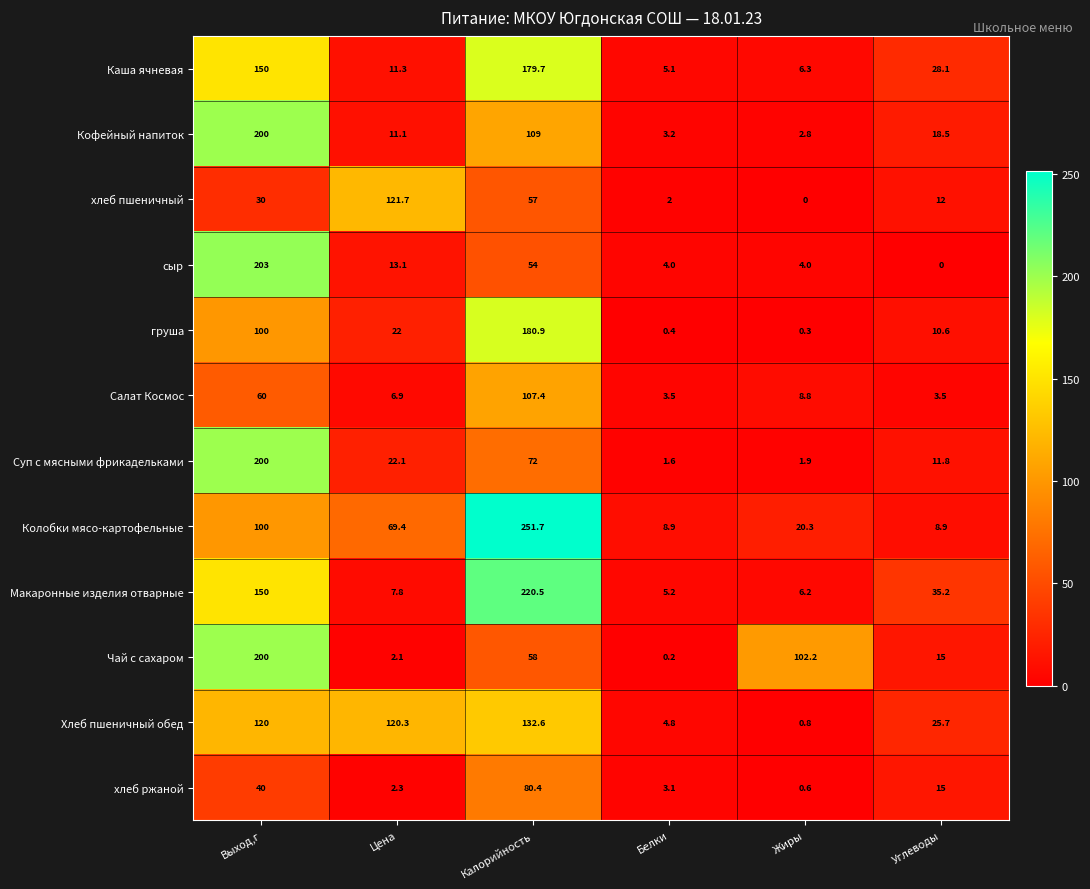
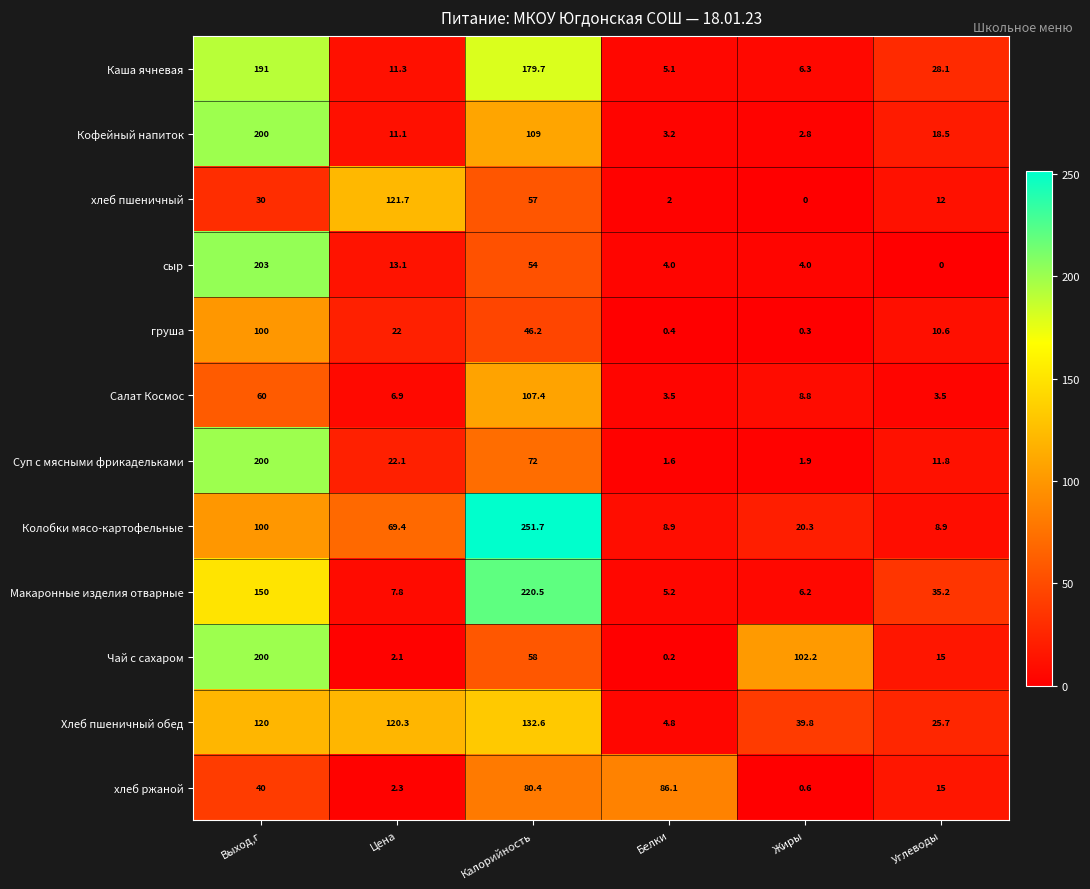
  {
    "Каша ячневая": {
-     "Выход,г": 150,
+     "Выход,г": 191,
      "Цена": 11.3,
      "Калорийность": 179.7,
      "Белки": 5.1,
      "Жиры": 6.3,
      "Углеводы": 28.1
    },
    "Кофейный напиток": {
      "Выход,г": 200,
      "Цена": 11.1,
      "Калорийность": 109,
      "Белки": 3.2,
      "Жиры": 2.8,
      "Углеводы": 18.5
    },
    "хлеб пшеничный": {
      "Выход,г": 30,
      "Цена": 121.7,
      "Калорийность": 57,
      "Белки": 2,
      "Жиры": 0,
      "Углеводы": 12
    },
    "сыр": {
      "Выход,г": 203,
      "Цена": 13.1,
      "Калорийность": 54,
      "Белки": 4.0,
      "Жиры": 4.0,
      "Углеводы": 0
    },
    "груша": {
      "Выход,г": 100,
      "Цена": 22,
-     "Калорийность": 180.9,
+     "Калорийность": 46.2,
      "Белки": 0.4,
      "Жиры": 0.3,
      "Углеводы": 10.6
    },
    "Салат Космос": {
      "Выход,г": 60,
      "Цена": 6.9,
      "Калорийность": 107.4,
      "Белки": 3.5,
      "Жиры": 8.8,
      "Углеводы": 3.5
    },
    "Суп с мясными фрикадельками": {
      "Выход,г": 200,
      "Цена": 22.1,
      "Калорийность": 72,
      "Белки": 1.6,
      "Жиры": 1.9,
      "Углеводы": 11.8
    },
    "Колобки мясо-картофельные": {
      "Выход,г": 100,
      "Цена": 69.4,
      "Калорийность": 251.7,
      "Белки": 8.9,
      "Жиры": 20.3,
      "Углеводы": 8.9
    },
    "Макаронные изделия отварные": {
      "Выход,г": 150,
      "Цена": 7.8,
      "Калорийность": 220.5,
      "Белки": 5.2,
      "Жиры": 6.2,
      "Углеводы": 35.2
    },
    "Чай с сахаром": {
      "Выход,г": 200,
      "Цена": 2.1,
      "Калорийность": 58,
      "Белки": 0.2,
      "Жиры": 102.2,
      "Углеводы": 15
    },
    "Хлеб пшеничный обед": {
      "Выход,г": 120,
      "Цена": 120.3,
      "Калорийность": 132.6,
      "Белки": 4.8,
-     "Жиры": 0.8,
+     "Жиры": 39.8,
      "Углеводы": 25.7
    },
    "хлеб ржаной": {
      "Выход,г": 40,
      "Цена": 2.3,
      "Калорийность": 80.4,
-     "Белки": 3.1,
+     "Белки": 86.1,
      "Жиры": 0.6,
      "Углеводы": 15
    }
  }
